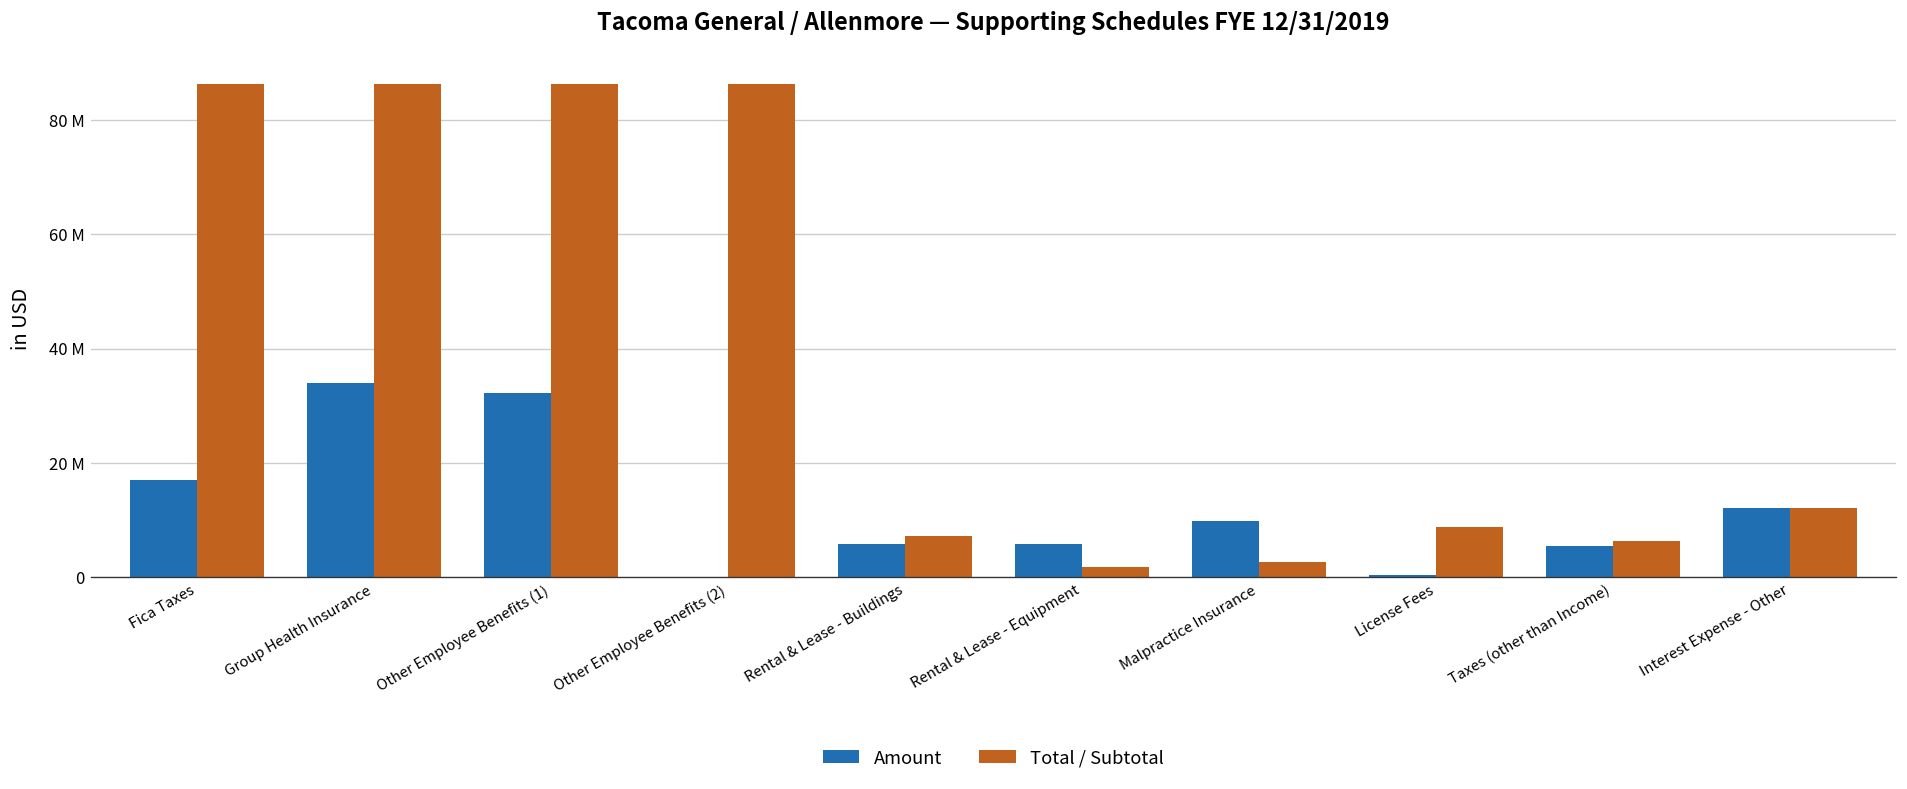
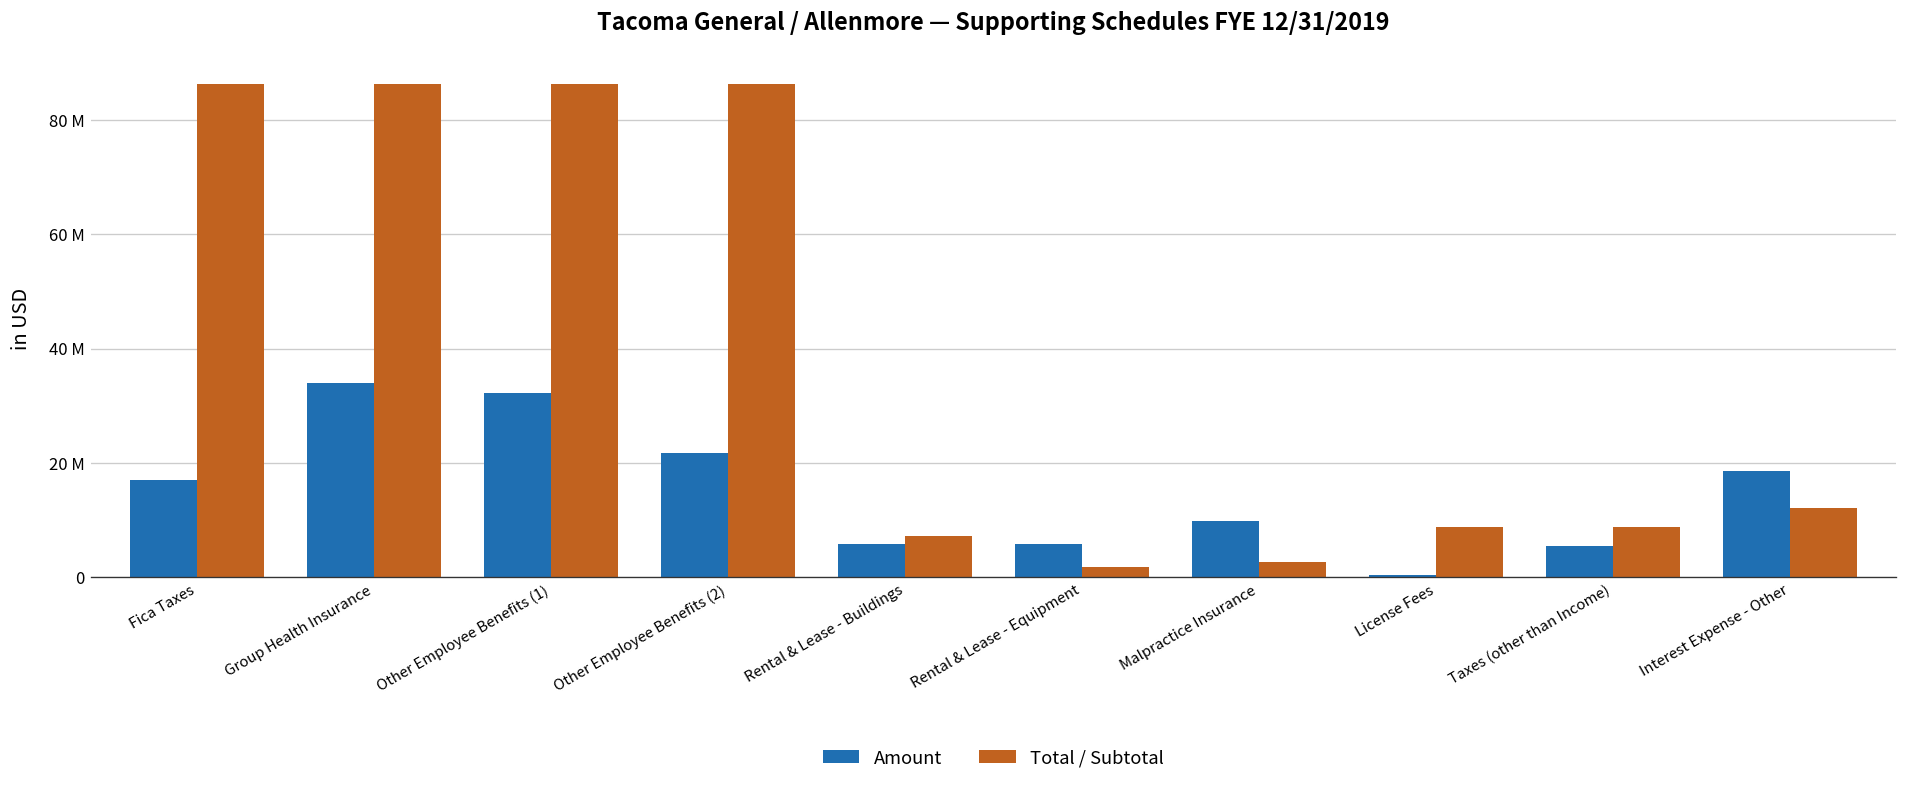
  {
    "Amount": {
      "Fica Taxes": 17000000,
      "Group Health Insurance": 34000000,
      "Other Employee Benefits (1)": 32000000,
-     "Other Employee Benefits (2)": 0,
+     "Other Employee Benefits (2)": 22000000,
      "Rental & Lease - Buildings": 6000000,
      "Rental & Lease - Equipment": 6000000,
      "Malpractice Insurance": 10000000,
      "Taxes (other than Income)": 6000000,
-     "Interest Expense - Other": 12000000
+     "Interest Expense - Other": 19000000
    },
    "Total / Subtotal": {
      "Fica Taxes": 86000000,
      "Group Health Insurance": 86000000,
      "Other Employee Benefits (1)": 86000000,
      "Other Employee Benefits (2)": 86000000,
      "Rental & Lease - Buildings": 7000000,
      "Rental & Lease - Equipment": 2000000,
      "Malpractice Insurance": 3000000,
      "License Fees": 9000000,
-     "Taxes (other than Income)": 6000000,
+     "Taxes (other than Income)": 9000000,
      "Interest Expense - Other": 12000000
    }
  }
